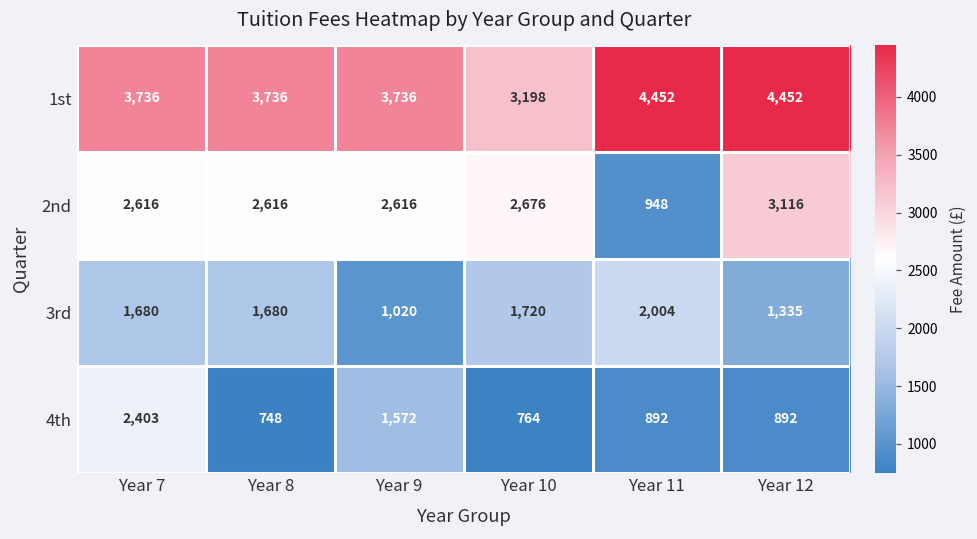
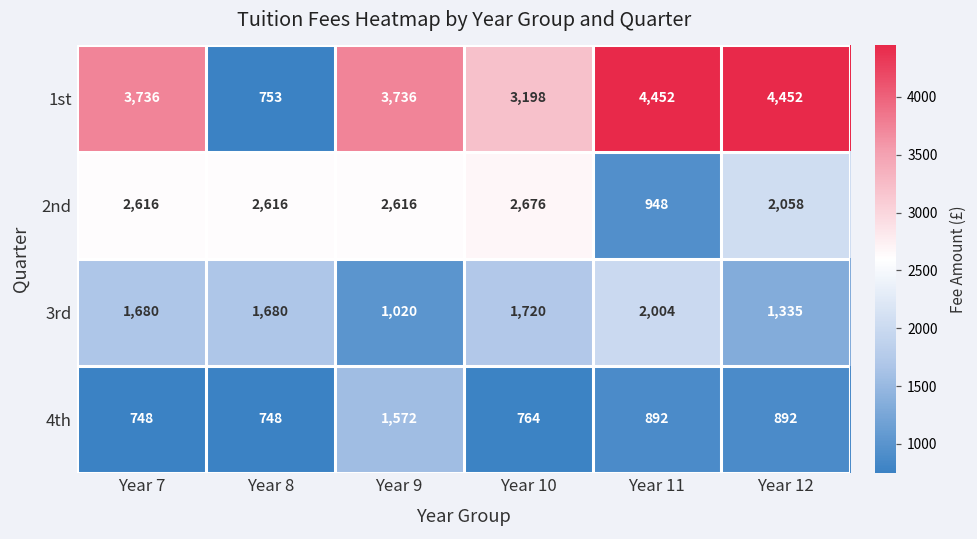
  {
    "1st": {
      "Year 7": "3,736",
-     "Year 8": "3,736",
+     "Year 8": "753",
      "Year 9": "3,736",
      "Year 10": "3,198",
      "Year 11": "4,452",
      "Year 12": "4,452"
    },
    "2nd": {
      "Year 7": "2,616",
      "Year 8": "2,616",
      "Year 9": "2,616",
      "Year 10": "2,676",
      "Year 11": "948",
-     "Year 12": "3,116"
+     "Year 12": "2,058"
    },
    "3rd": {
      "Year 7": "1,680",
      "Year 8": "1,680",
      "Year 9": "1,020",
      "Year 10": "1,720",
      "Year 11": "2,004",
      "Year 12": "1,335"
    },
    "4th": {
-     "Year 7": "2,403",
+     "Year 7": "748",
      "Year 8": "748",
      "Year 9": "1,572",
      "Year 10": "764",
      "Year 11": "892",
      "Year 12": "892"
    }
  }
